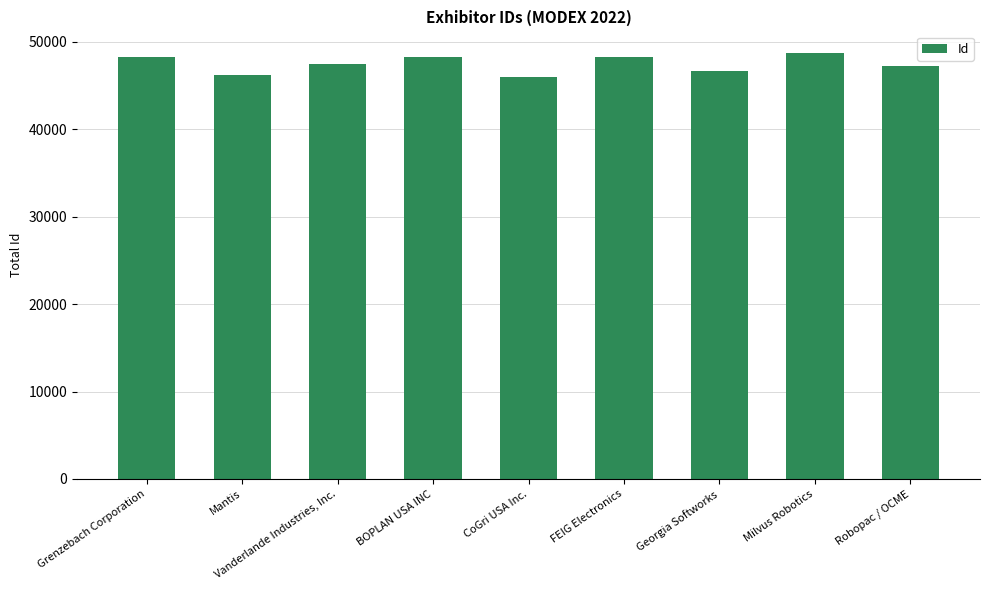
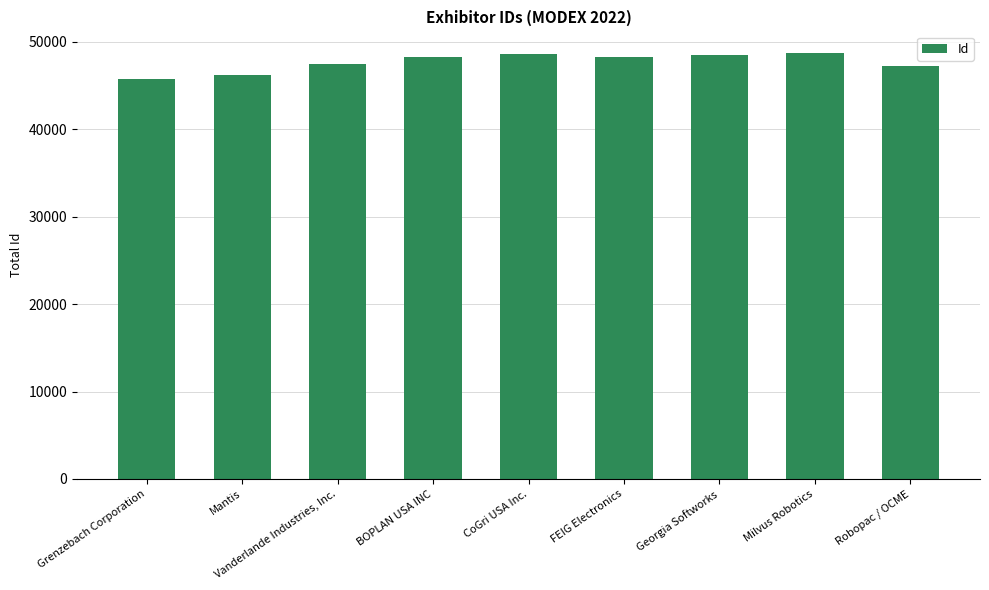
  {
-   "Grenzebach Corporation": 48000,
+   "Grenzebach Corporation": 46000,
    "Mantis": 46000,
    "Vanderlande Industries, Inc.": 47000,
    "BOPLAN USA INC": 48000,
-   "CoGri USA Inc.": 46000,
+   "CoGri USA Inc.": 49000,
    "FEIG Electronics": 48000,
-   "Georgia Softworks": 47000,
+   "Georgia Softworks": 49000,
    "Milvus Robotics": 49000,
    "Robopac / OCME": 47000
  }
